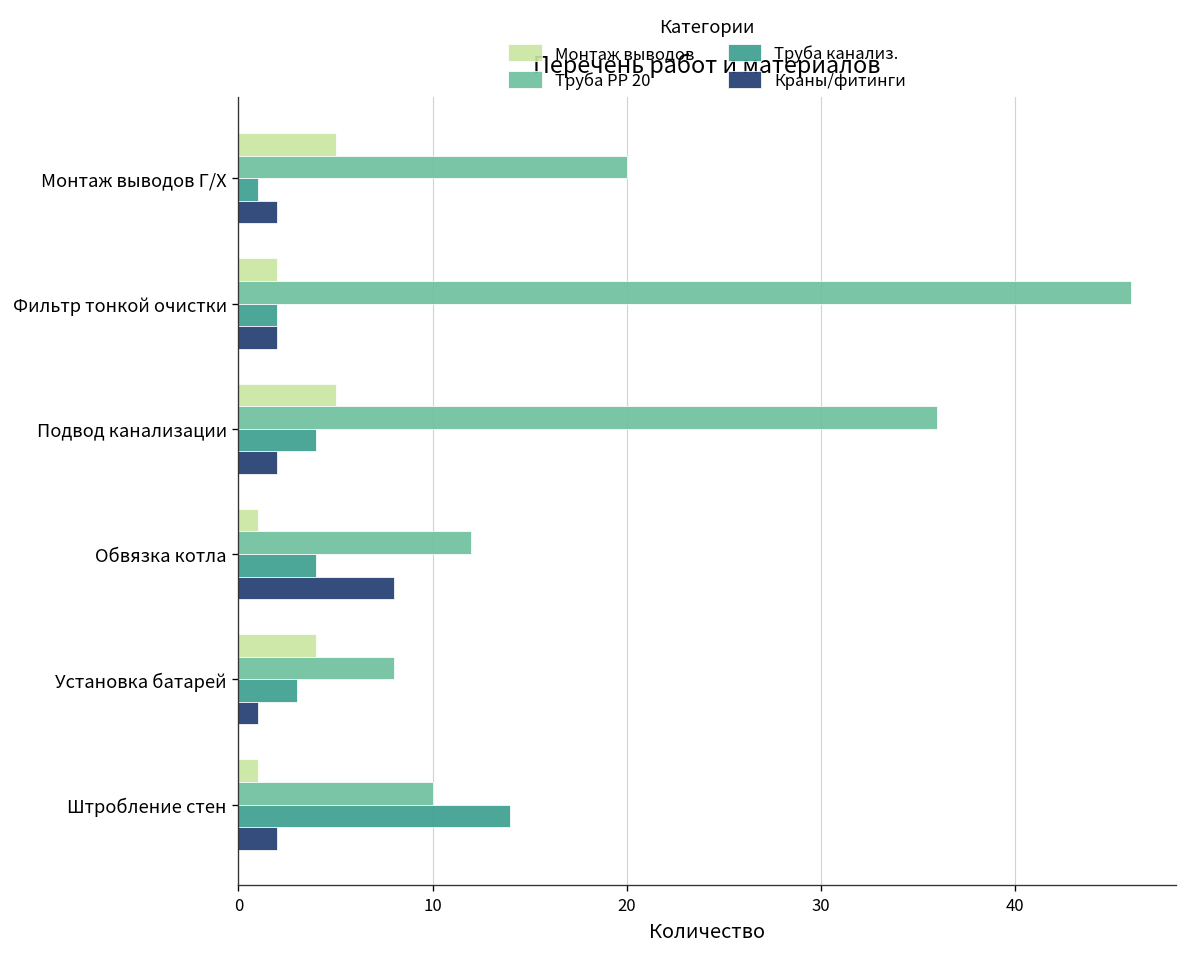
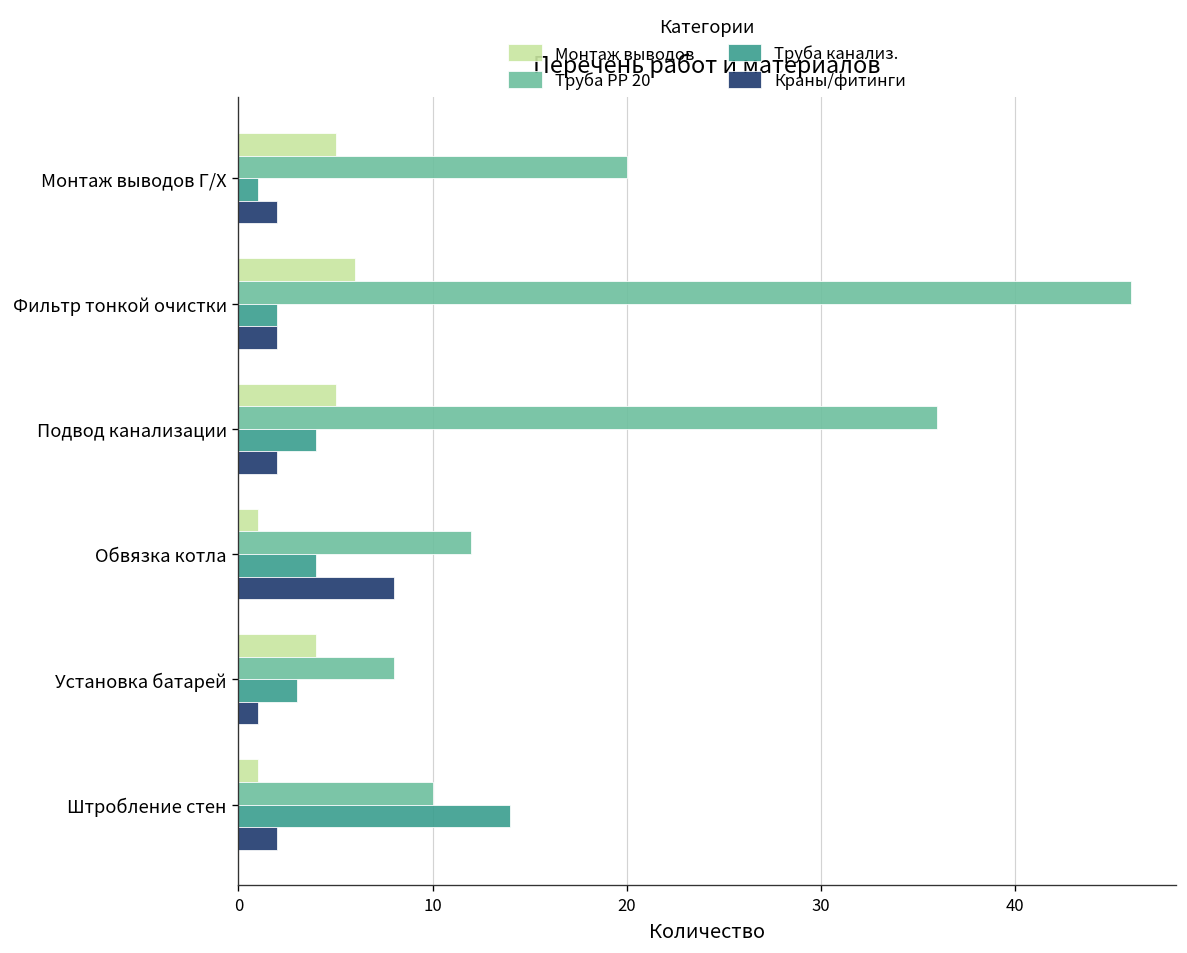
  {
    "Монтаж выводов": {
      "Монтаж выводов Г/Х": 5,
-     "Фильтр тонкой очистки": 2,
+     "Фильтр тонкой очистки": 6,
      "Подвод канализации": 5,
      "Обвязка котла": 1,
      "Установка батарей": 4,
      "Штробление стен": 1
    },
    "Труба PP 20": {
      "Монтаж выводов Г/Х": 20,
      "Фильтр тонкой очистки": 46,
      "Подвод канализации": 36,
      "Обвязка котла": 12,
      "Установка батарей": 8,
      "Штробление стен": 10
    },
    "Труба канализ.": {
      "Монтаж выводов Г/Х": 1,
      "Фильтр тонкой очистки": 2,
      "Подвод канализации": 4,
      "Обвязка котла": 4,
      "Установка батарей": 3,
      "Штробление стен": 14
    },
    "Краны/фитинги": {
      "Монтаж выводов Г/Х": 2,
      "Фильтр тонкой очистки": 2,
      "Подвод канализации": 2,
      "Обвязка котла": 8,
      "Установка батарей": 1,
      "Штробление стен": 2
    }
  }
